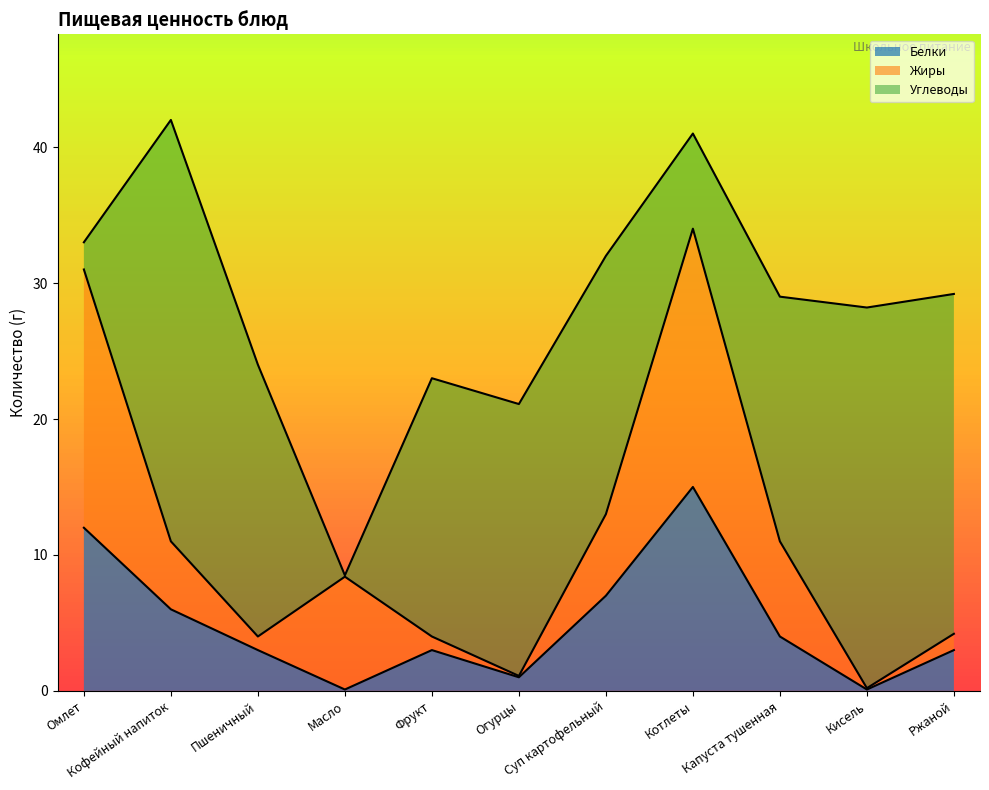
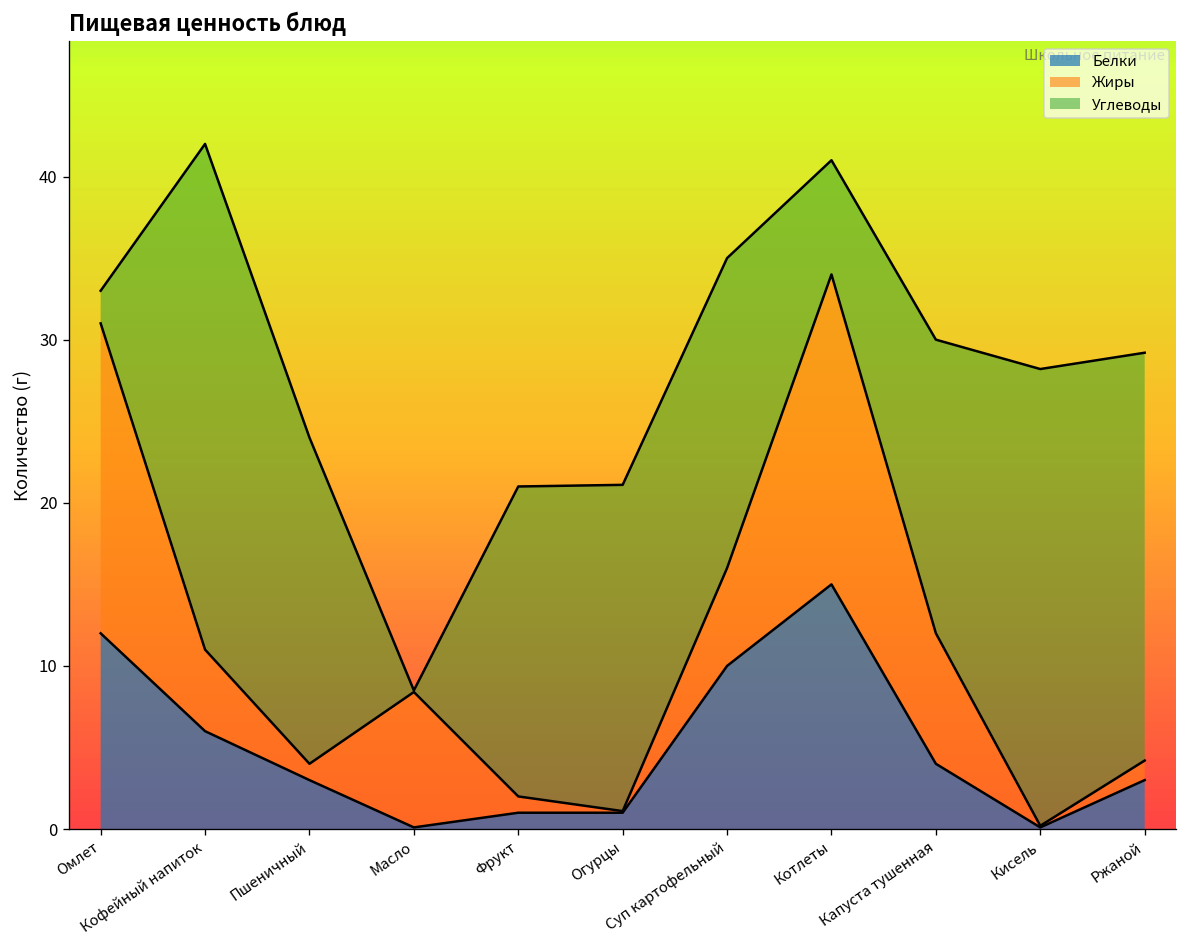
  {
    "Белки": {
      "Омлет": 12,
      "Кофейный напиток": 6,
      "Пшеничный": 3,
      "Масло": 0,
-     "Фрукт": 3,
-     "Суп картофельный": 7,
+     "Фрукт": 1,
+     "Суп картофельный": 10,
      "Котлеты": 15,
      "Капуста тушенная": 4,
      "Ржаной": 3
    },
    "Жиры": {
      "Омлет": 19,
      "Кофейный напиток": 5,
      "Пшеничный": 1,
      "Фрукт": 1,
      "Суп картофельный": 6,
      "Котлеты": 19,
-     "Капуста тушенная": 7,
+     "Капуста тушенная": 8,
      "Ржаной": 1.2
    },
    "Углеводы": {
      "Омлет": 2,
      "Кофейный напиток": 31,
      "Пшеничный": 20,
      "Фрукт": 19,
      "Огурцы": 20,
      "Суп картофельный": 19,
      "Котлеты": 7,
      "Капуста тушенная": 18,
      "Кисель": 28,
      "Ржаной": 25
    }
  }
